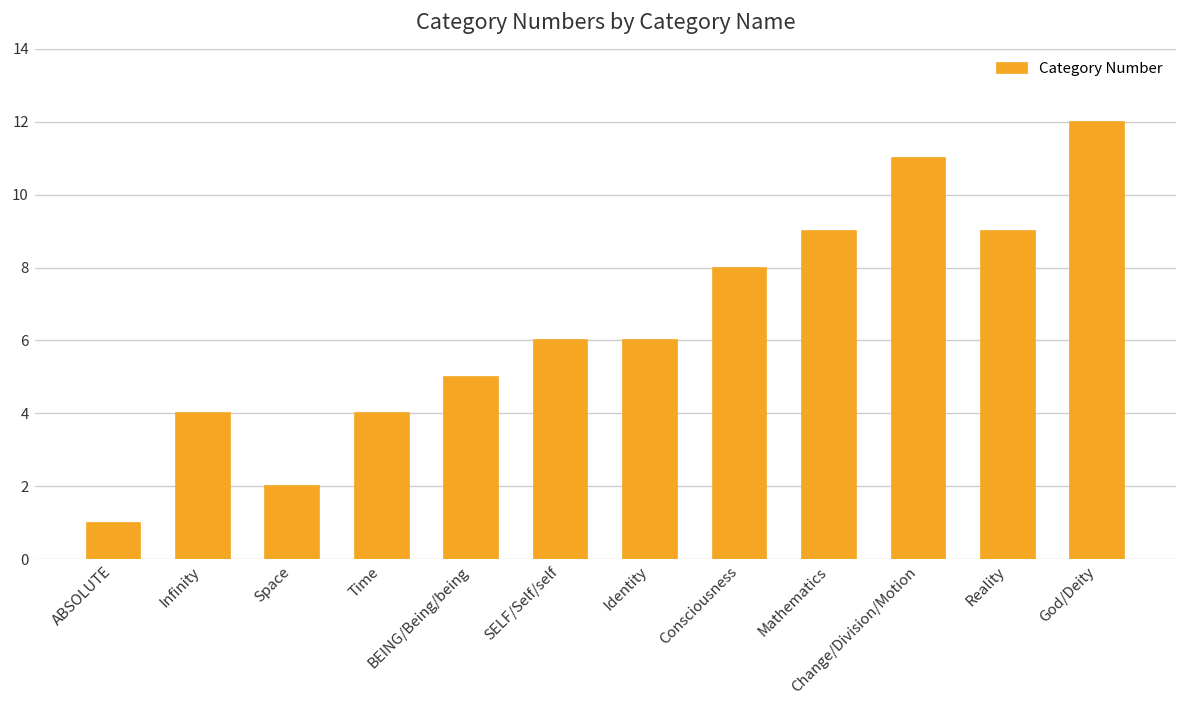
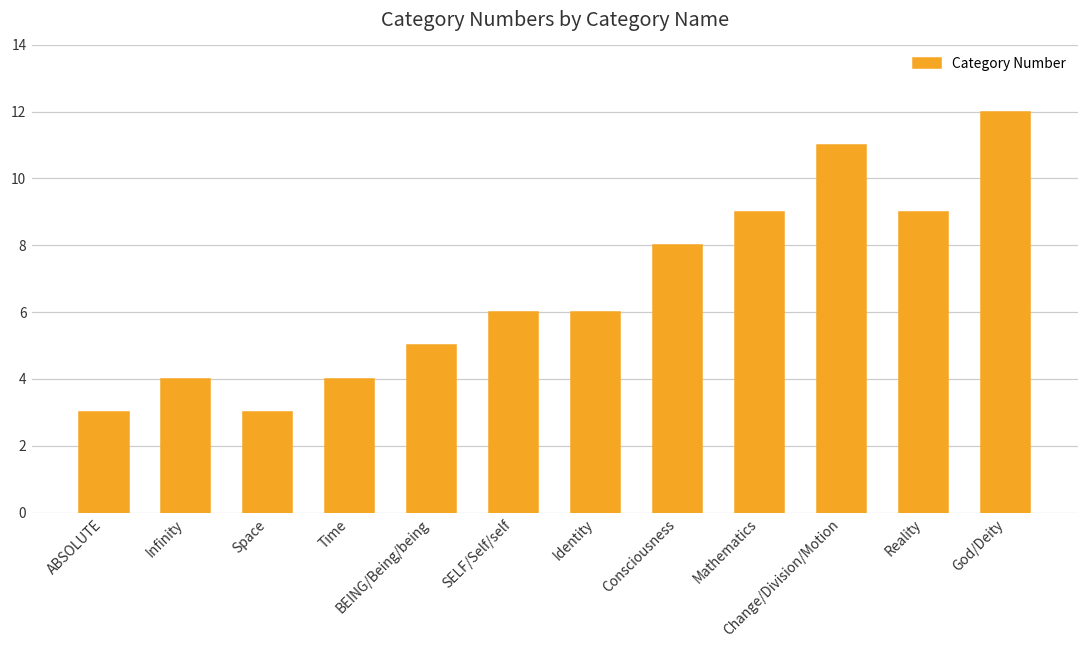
  {
-   "ABSOLUTE": 1,
+   "ABSOLUTE": 3,
    "Infinity": 4,
-   "Space": 2,
+   "Space": 3,
    "Time": 4,
    "BEING/Being/being": 5,
    "SELF/Self/self": 6,
    "Identity": 6,
    "Consciousness": 8,
    "Mathematics": 9,
    "Change/Division/Motion": 11,
    "Reality": 9,
    "God/Deity": 12
  }
